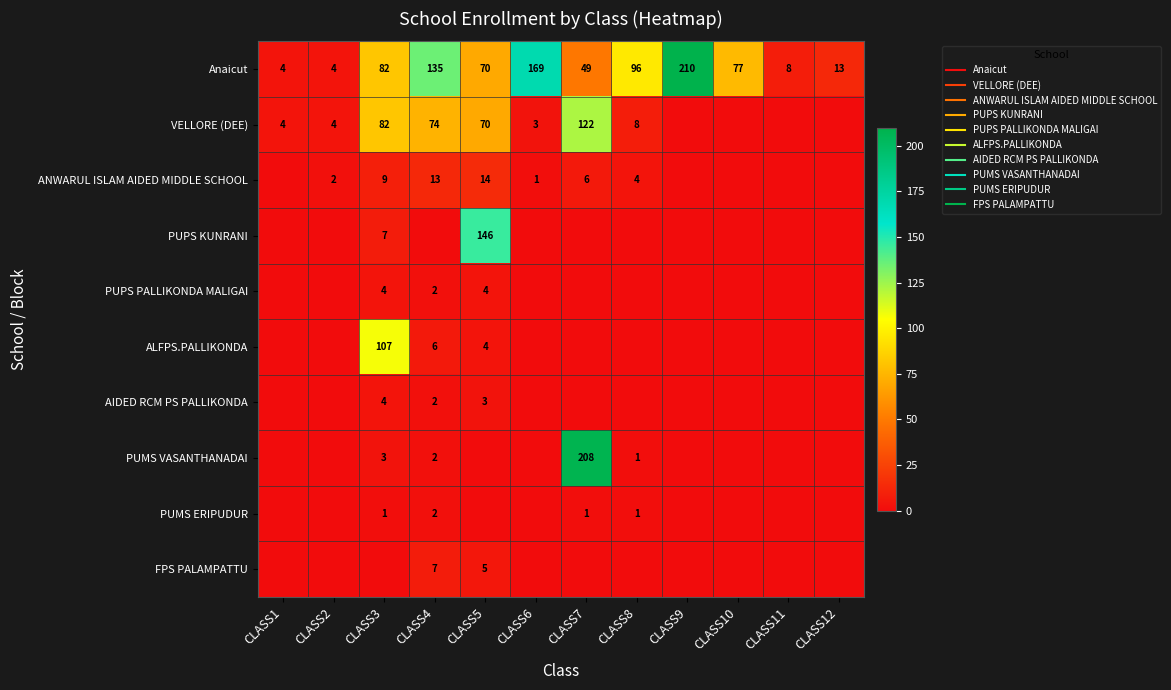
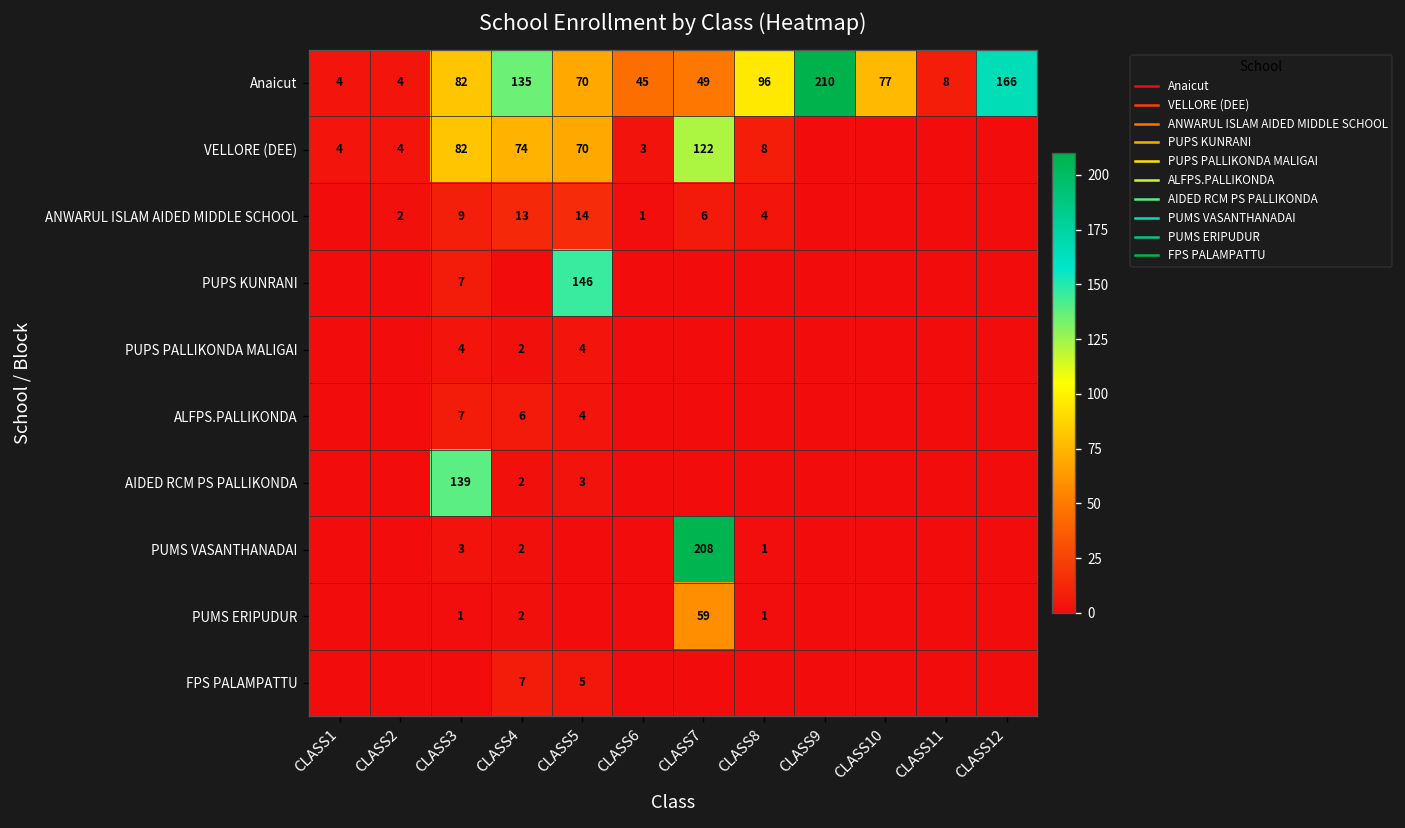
  {
    "Anaicut": {
      "CLASS1": 4,
      "CLASS2": 4,
      "CLASS3": 82,
      "CLASS4": 135,
      "CLASS5": 70,
-     "CLASS6": 169,
+     "CLASS6": 45,
      "CLASS7": 49,
      "CLASS8": 96,
      "CLASS9": 210,
      "CLASS10": 77,
      "CLASS11": 8,
-     "CLASS12": 13
+     "CLASS12": 166
    },
    "VELLORE (DEE)": {
      "CLASS1": 4,
      "CLASS2": 4,
      "CLASS3": 82,
      "CLASS4": 74,
      "CLASS5": 70,
      "CLASS6": 3,
      "CLASS7": 122,
      "CLASS8": 8
    },
    "ANWARUL ISLAM AIDED MIDDLE SCHOOL": {
      "CLASS2": 2,
      "CLASS3": 9,
      "CLASS4": 13,
      "CLASS5": 14,
      "CLASS6": 1,
      "CLASS7": 6,
      "CLASS8": 4
    },
    "PUPS KUNRANI": {
      "CLASS3": 7,
      "CLASS5": 146
    },
    "PUPS PALLIKONDA MALIGAI": {
      "CLASS3": 4,
      "CLASS4": 2,
      "CLASS5": 4
    },
    "ALFPS.PALLIKONDA": {
-     "CLASS3": 107,
+     "CLASS3": 7,
      "CLASS4": 6,
      "CLASS5": 4
    },
    "AIDED RCM PS PALLIKONDA": {
-     "CLASS3": 4,
+     "CLASS3": 139,
      "CLASS4": 2,
      "CLASS5": 3
    },
    "PUMS VASANTHANADAI": {
      "CLASS3": 3,
      "CLASS4": 2,
      "CLASS7": 208,
      "CLASS8": 1
    },
    "PUMS ERIPUDUR": {
      "CLASS3": 1,
      "CLASS4": 2,
-     "CLASS7": 1,
+     "CLASS7": 59,
      "CLASS8": 1
    },
    "FPS PALAMPATTU": {
      "CLASS4": 7,
      "CLASS5": 5
    }
  }
